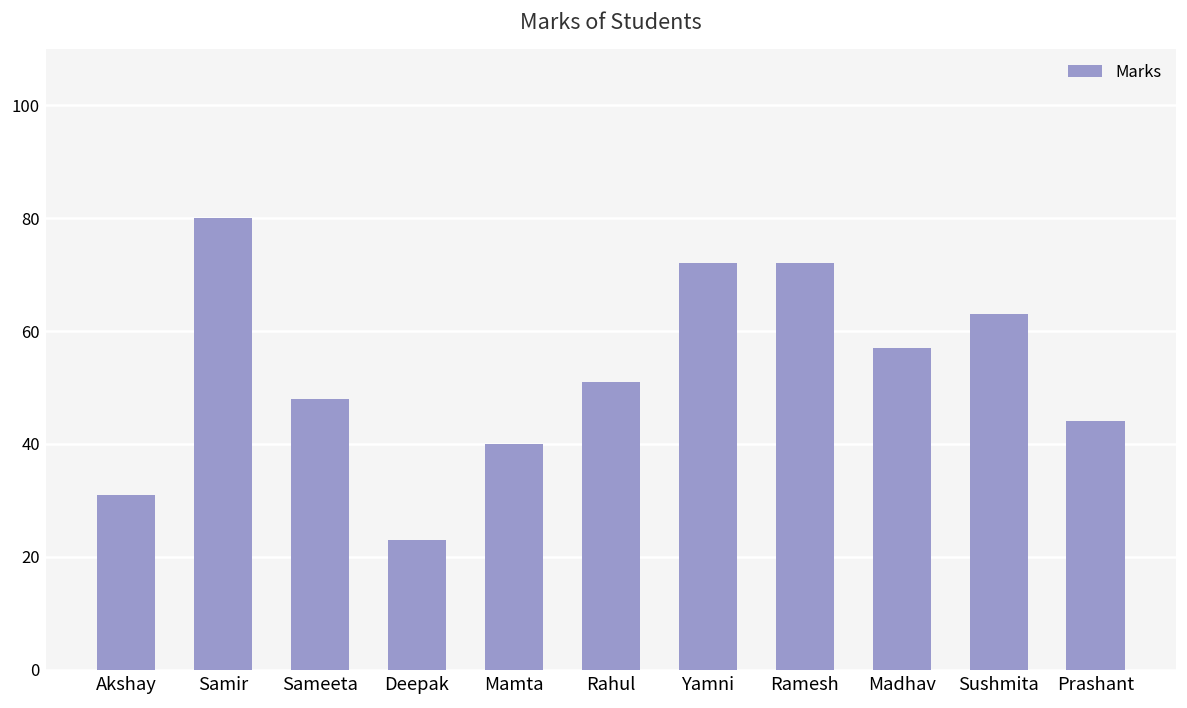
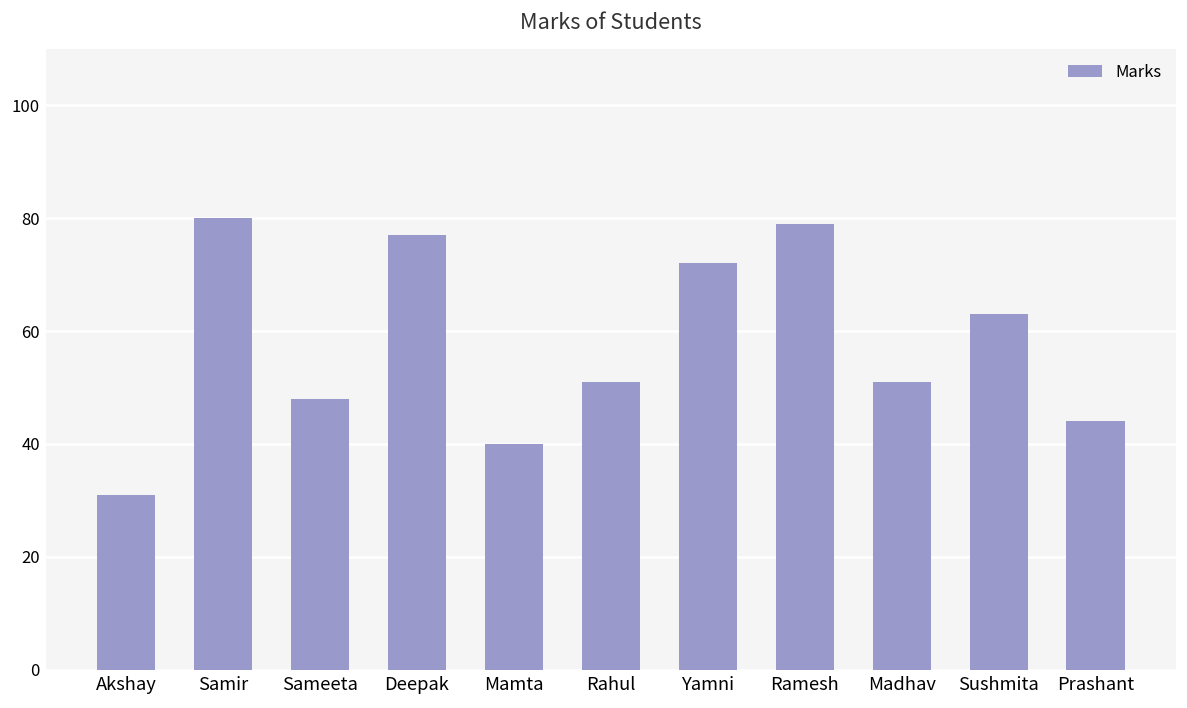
  {
    "Akshay": 31,
    "Samir": 80,
    "Sameeta": 48,
-   "Deepak": 23,
+   "Deepak": 77,
    "Mamta": 40,
    "Rahul": 51,
    "Yamni": 72,
-   "Ramesh": 72,
-   "Madhav": 57,
+   "Ramesh": 79,
+   "Madhav": 51,
    "Sushmita": 63,
    "Prashant": 44
  }
